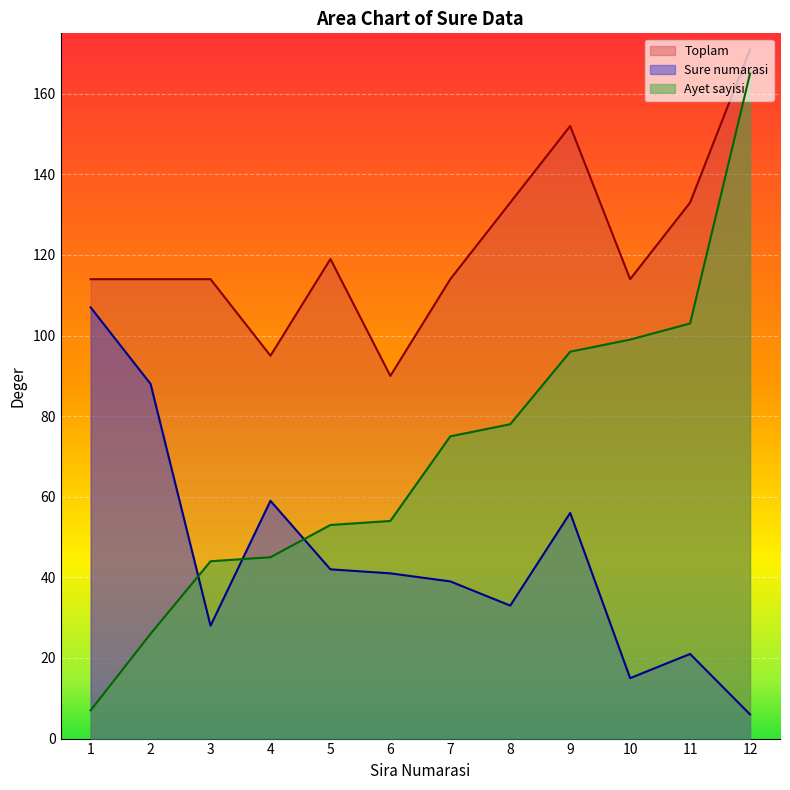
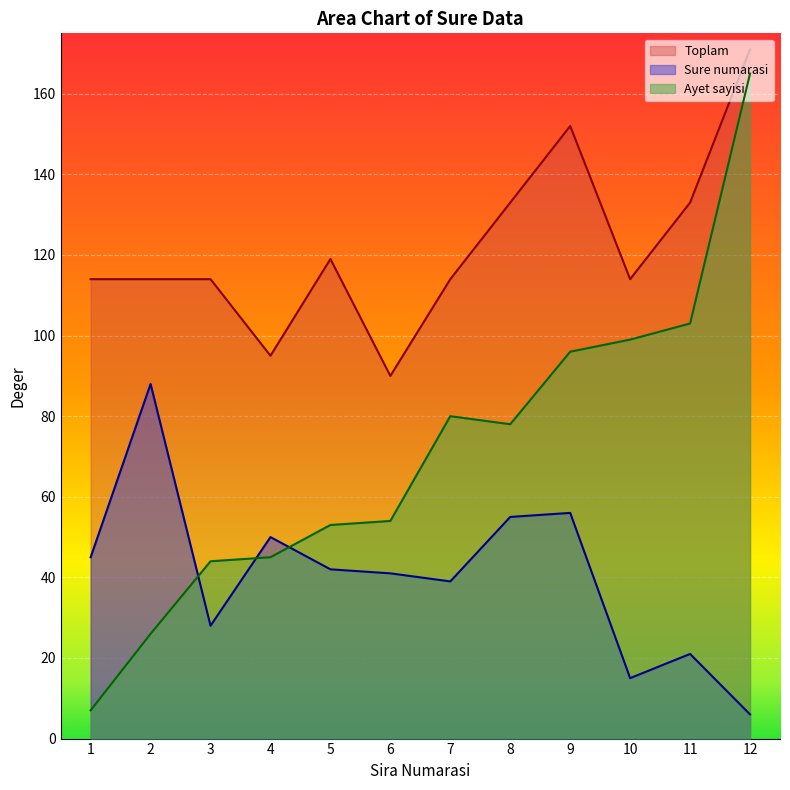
  {
    "Toplam": {
      "1": 114,
      "2": 114,
      "3": 114,
      "4": 95,
      "5": 119,
      "6": 90,
      "7": 114,
      "8": 133,
      "9": 152,
      "10": 114,
      "11": 133
    },
    "Sure numarasi": {
-     "1": 107,
+     "1": 45,
      "2": 88,
      "3": 28,
-     "4": 59,
+     "4": 50,
      "5": 42,
      "6": 41,
      "7": 39,
-     "8": 33,
+     "8": 55,
      "9": 56,
      "10": 15,
      "11": 21,
      "12": 6
    },
    "Ayet sayisi": {
      "1": 7,
      "2": 26,
      "3": 44,
      "4": 45,
      "5": 53,
      "6": 54,
-     "7": 75,
+     "7": 80,
      "8": 78,
      "9": 96,
      "10": 99,
      "11": 103
    }
  }
